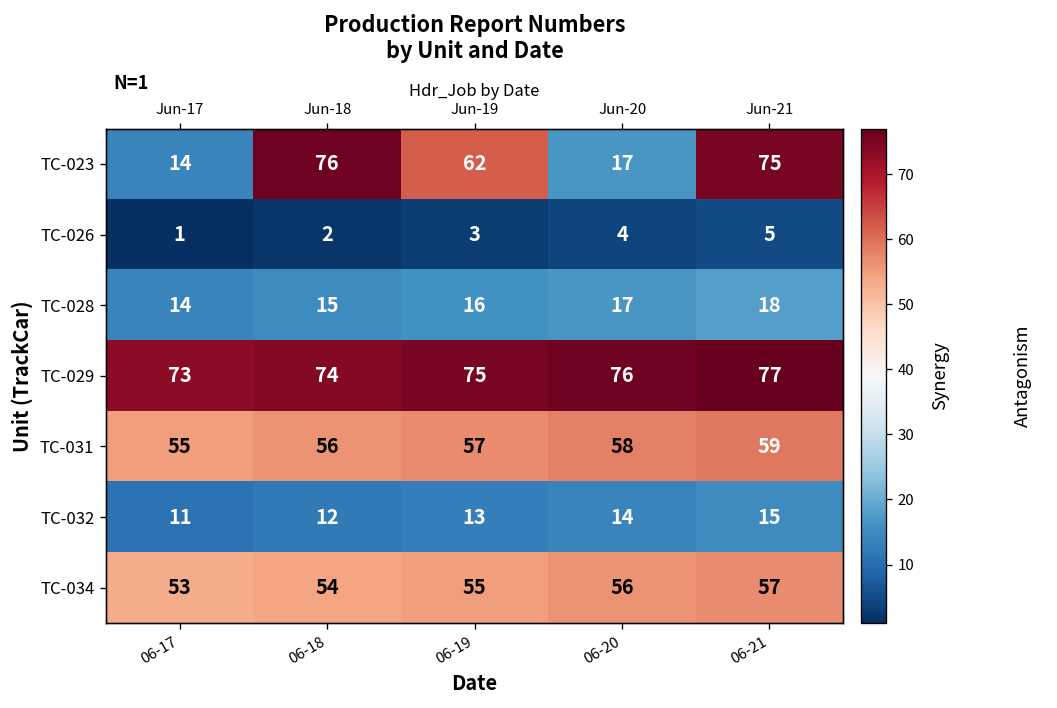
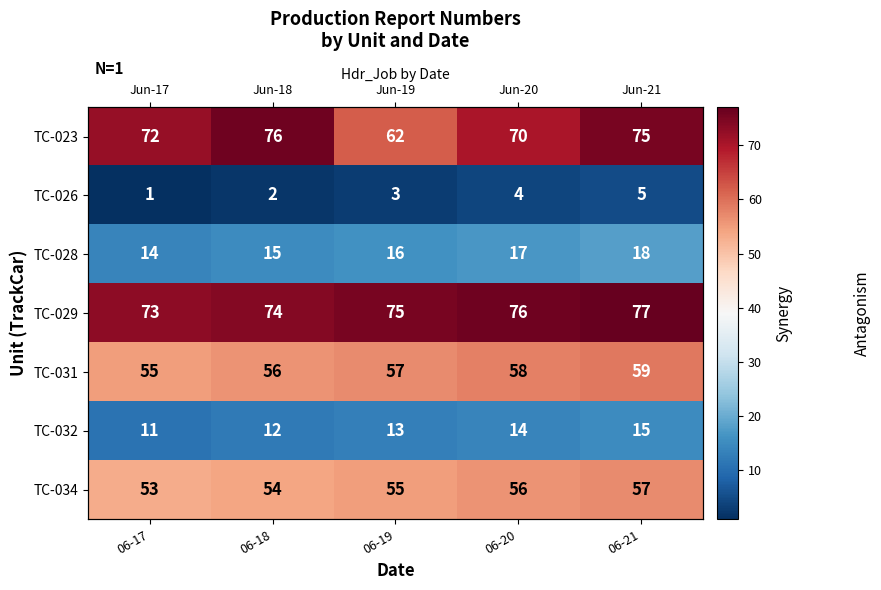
  {
    "TC-023": {
-     "06-17": 14,
+     "06-17": 72,
      "06-18": 76,
      "06-19": 62,
-     "06-20": 17,
+     "06-20": 70,
      "06-21": 75
    },
    "TC-026": {
      "06-17": 1,
      "06-18": 2,
      "06-19": 3,
      "06-20": 4,
      "06-21": 5
    },
    "TC-028": {
      "06-17": 14,
      "06-18": 15,
      "06-19": 16,
      "06-20": 17,
      "06-21": 18
    },
    "TC-029": {
      "06-17": 73,
      "06-18": 74,
      "06-19": 75,
      "06-20": 76,
      "06-21": 77
    },
    "TC-031": {
      "06-17": 55,
      "06-18": 56,
      "06-19": 57,
      "06-20": 58,
      "06-21": 59
    },
    "TC-032": {
      "06-17": 11,
      "06-18": 12,
      "06-19": 13,
      "06-20": 14,
      "06-21": 15
    },
    "TC-034": {
      "06-17": 53,
      "06-18": 54,
      "06-19": 55,
      "06-20": 56,
      "06-21": 57
    }
  }
